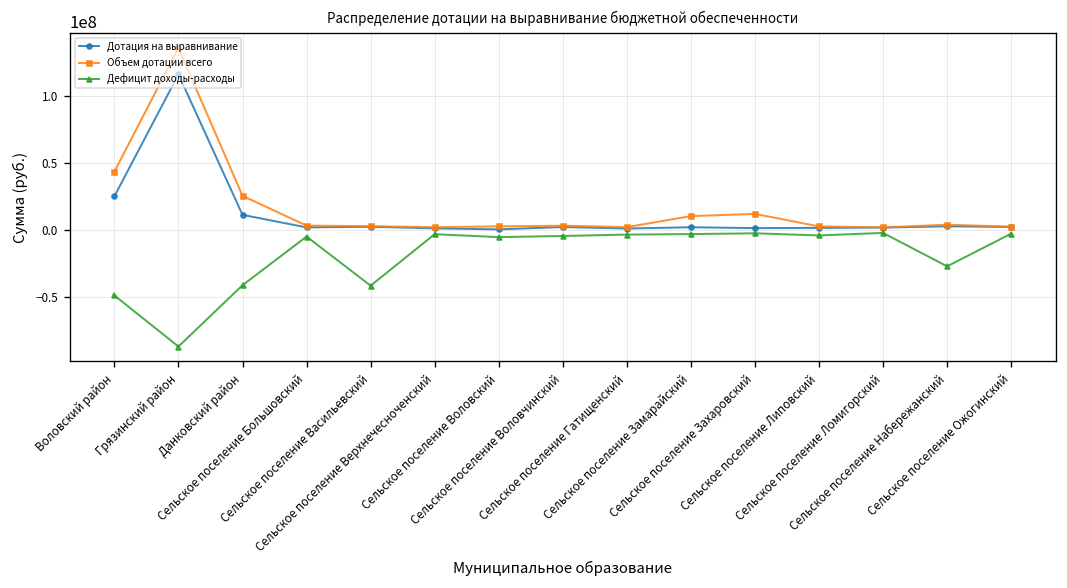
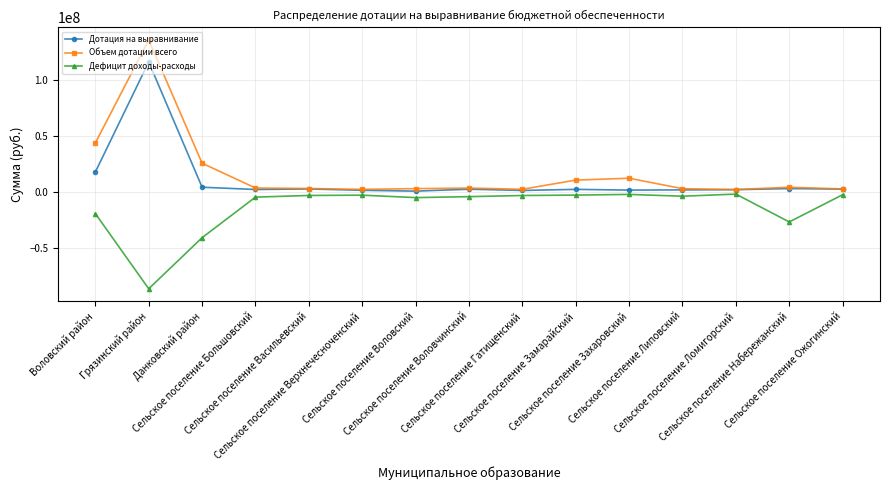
  {
    "Дотация на выравнивание": {
-     "Воловский район": 25000000,
-     "Данковский район": 11000000,
+     "Воловский район": 18000000,
+     "Данковский район": 4000000,
      "Сельское поселение Воловский": 1000000,
      "Сельское поселение Замарайский": 2000000,
      "Сельское поселение Захаровский": 1000000
    },
    "Объем дотации всего": {
      "Воловский район": 44000000,
      "Данковский район": 25000000,
      "Сельское поселение Воловский": 3000000,
      "Сельское поселение Замарайский": 10000000,
      "Сельское поселение Захаровский": 12000000
    },
    "Дефицит доходы-расходы": {
-     "Воловский район": -49000000,
+     "Воловский район": -19000000,
      "Грязинский район": -87000000,
      "Данковский район": -41000000,
      "Сельское поселение Большовский": -5000000,
-     "Сельское поселение Васильевский": -41000000,
+     "Сельское поселение Васильевский": -3000000,
      "Сельское поселение Верхнечесноченский": -3000000,
      "Сельское поселение Воловский": -5000000,
      "Сельское поселение Воловчинский": -4000000,
      "Сельское поселение Гатищенский": -3000000,
      "Сельское поселение Замарайский": -3000000,
      "Сельское поселение Захаровский": -2000000,
      "Сельское поселение Липовский": -4000000,
      "Сельское поселение Ломигорский": -2000000,
      "Сельское поселение Набережанский": -27000000,
      "Сельское поселение Ожогинский": -3000000
    }
  }
